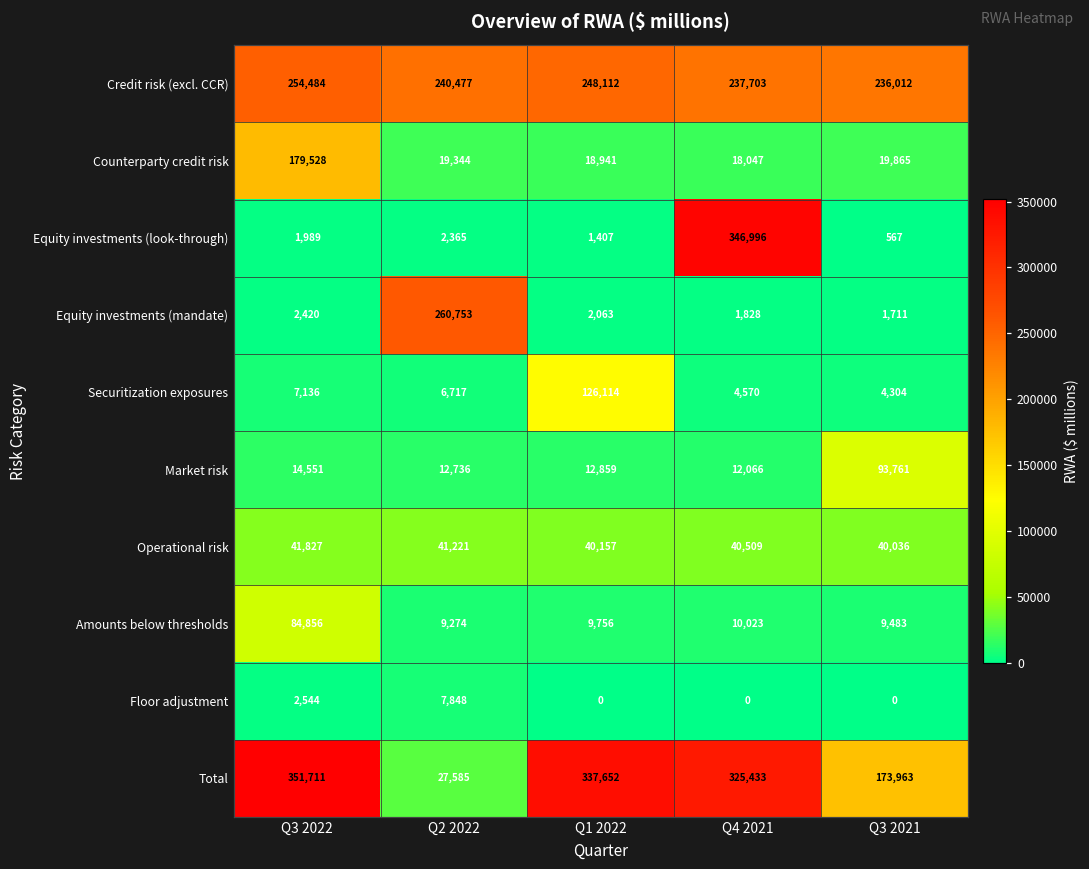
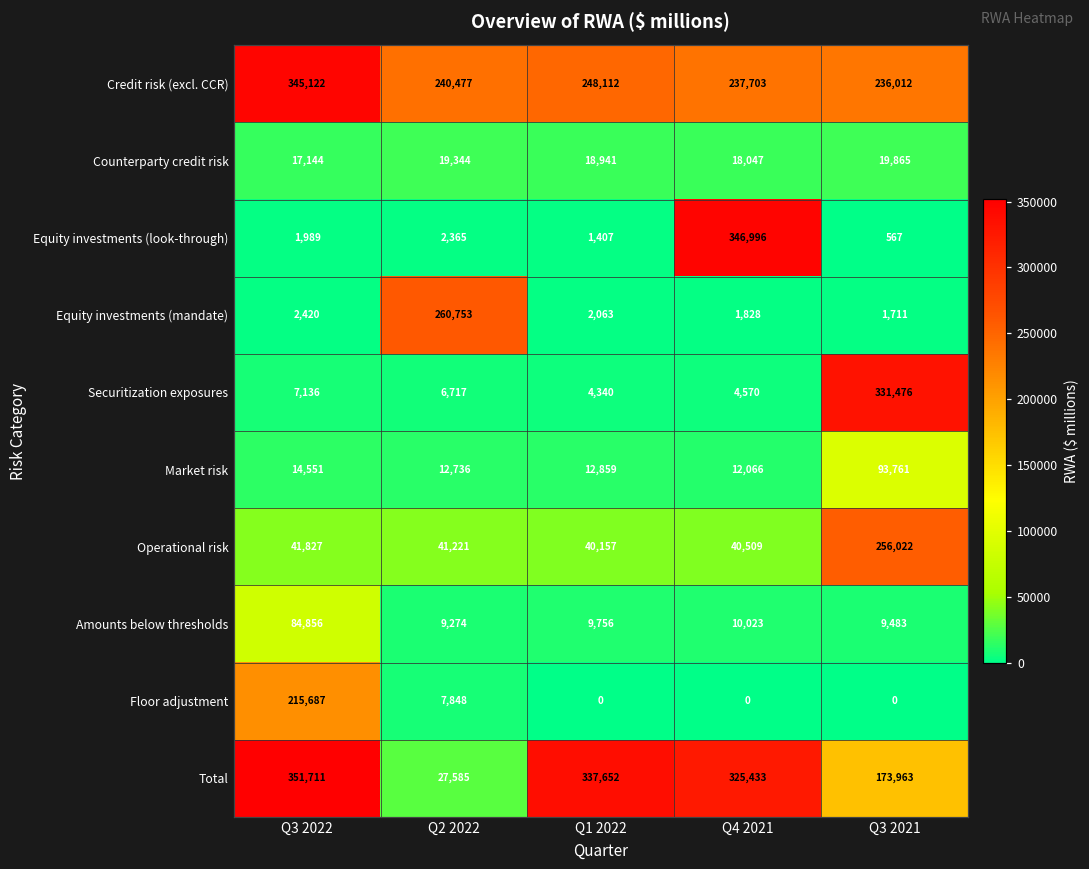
  {
    "Credit risk (excl. CCR)": {
-     "Q3 2022": "254,484",
+     "Q3 2022": "345,122",
      "Q2 2022": "240,477",
      "Q1 2022": "248,112",
      "Q4 2021": "237,703",
      "Q3 2021": "236,012"
    },
    "Counterparty credit risk": {
-     "Q3 2022": "179,528",
+     "Q3 2022": "17,144",
      "Q2 2022": "19,344",
      "Q1 2022": "18,941",
      "Q4 2021": "18,047",
      "Q3 2021": "19,865"
    },
    "Equity investments (look-through)": {
      "Q3 2022": "1,989",
      "Q2 2022": "2,365",
      "Q1 2022": "1,407",
      "Q4 2021": "346,996",
      "Q3 2021": "567"
    },
    "Equity investments (mandate)": {
      "Q3 2022": "2,420",
      "Q2 2022": "260,753",
      "Q1 2022": "2,063",
      "Q4 2021": "1,828",
      "Q3 2021": "1,711"
    },
    "Securitization exposures": {
      "Q3 2022": "7,136",
      "Q2 2022": "6,717",
-     "Q1 2022": "126,114",
+     "Q1 2022": "4,340",
      "Q4 2021": "4,570",
-     "Q3 2021": "4,304"
+     "Q3 2021": "331,476"
    },
    "Market risk": {
      "Q3 2022": "14,551",
      "Q2 2022": "12,736",
      "Q1 2022": "12,859",
      "Q4 2021": "12,066",
      "Q3 2021": "93,761"
    },
    "Operational risk": {
      "Q3 2022": "41,827",
      "Q2 2022": "41,221",
      "Q1 2022": "40,157",
      "Q4 2021": "40,509",
-     "Q3 2021": "40,036"
+     "Q3 2021": "256,022"
    },
    "Amounts below thresholds": {
      "Q3 2022": "84,856",
      "Q2 2022": "9,274",
      "Q1 2022": "9,756",
      "Q4 2021": "10,023",
      "Q3 2021": "9,483"
    },
    "Floor adjustment": {
-     "Q3 2022": "2,544",
+     "Q3 2022": "215,687",
      "Q2 2022": "7,848",
      "Q1 2022": "0",
      "Q4 2021": "0",
      "Q3 2021": "0"
    },
    "Total": {
      "Q3 2022": "351,711",
      "Q2 2022": "27,585",
      "Q1 2022": "337,652",
      "Q4 2021": "325,433",
      "Q3 2021": "173,963"
    }
  }
